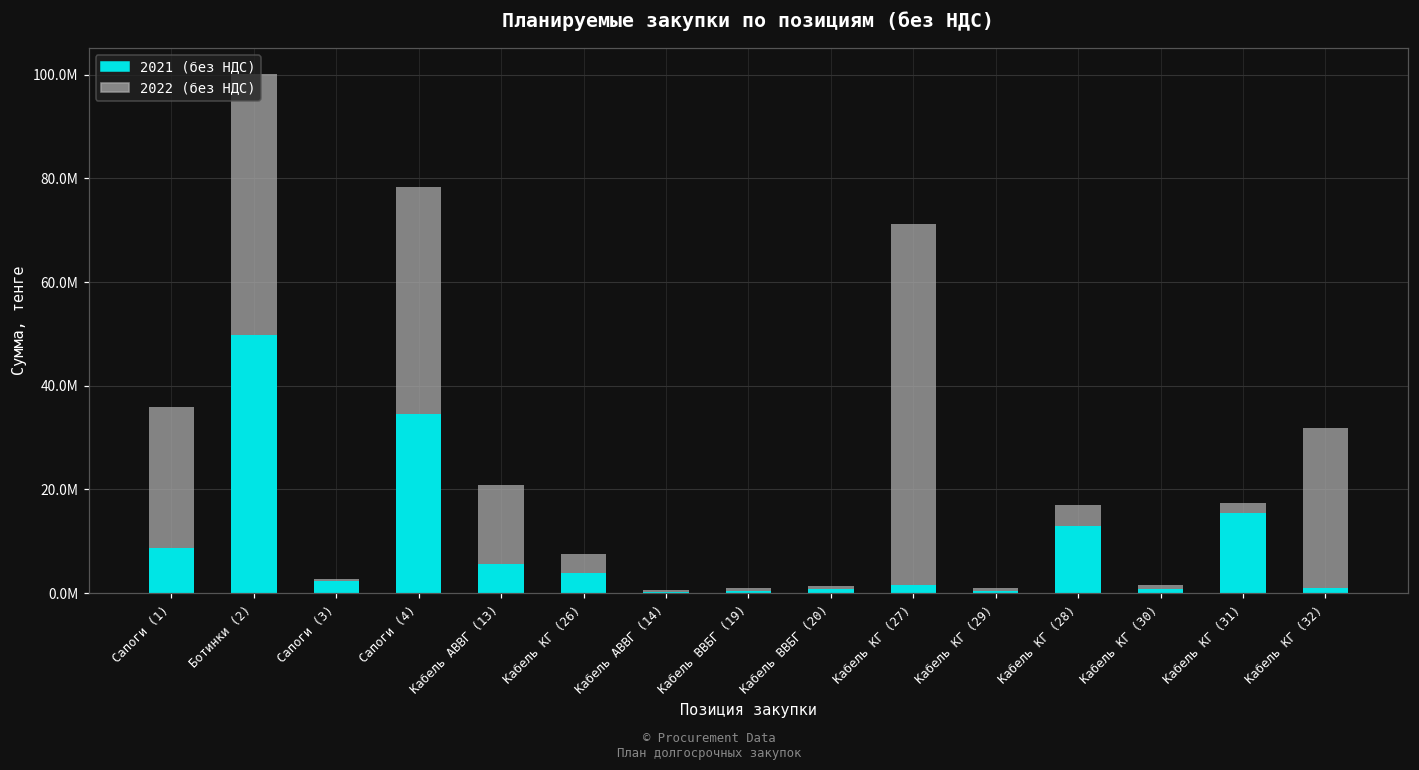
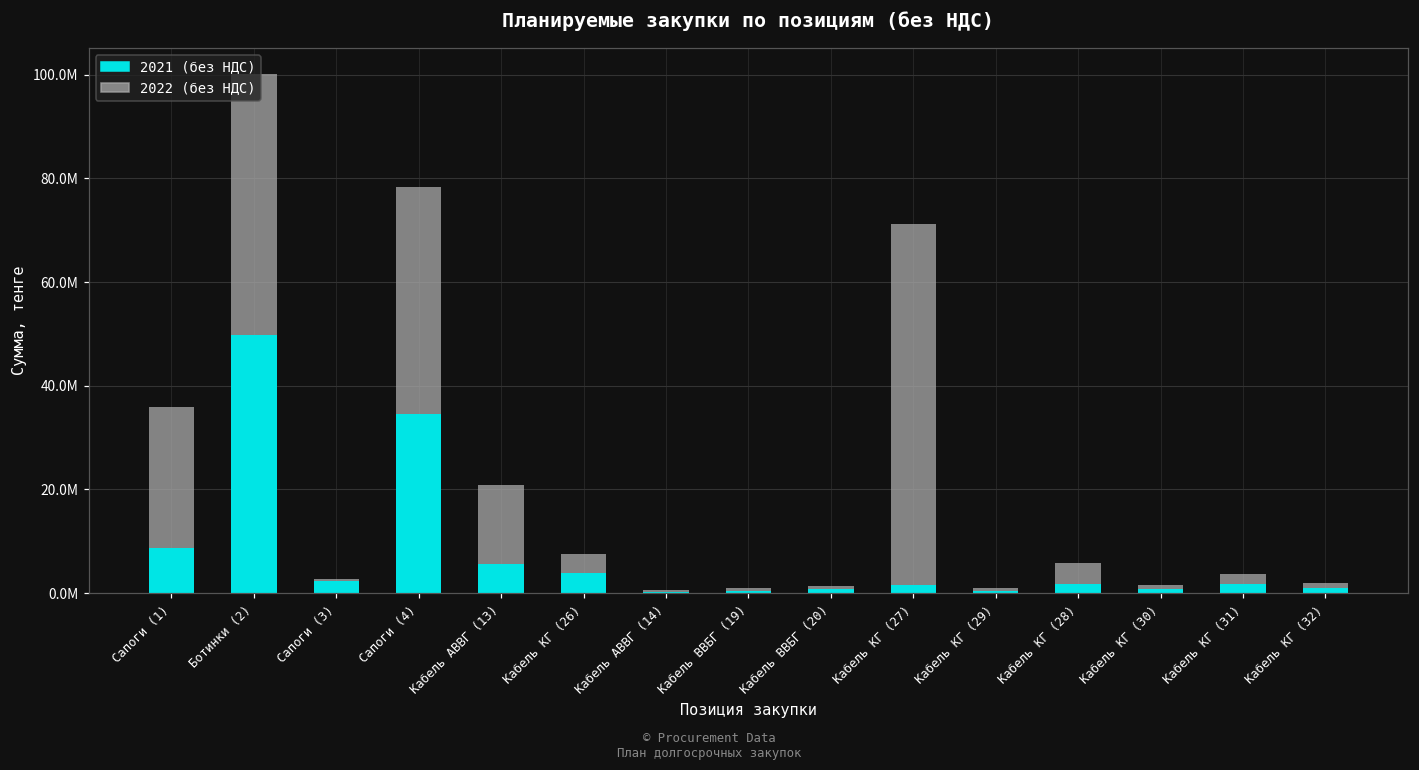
  {
    "2021 (без НДС)": {
      "Сапоги (1)": 9000000,
      "Ботинки (2)": 50000000,
      "Сапоги (3)": 2000000,
      "Сапоги (4)": 35000000,
      "Кабель АВВГ (13)": 6000000,
      "Кабель КГ (26)": 4000000,
      "Кабель ВВБГ (20)": 1000000,
      "Кабель КГ (27)": 2000000,
-     "Кабель КГ (28)": 13000000,
+     "Кабель КГ (28)": 2000000,
      "Кабель КГ (30)": 1000000,
-     "Кабель КГ (31)": 15000000,
+     "Кабель КГ (31)": 2000000,
      "Кабель КГ (32)": 1000000
    },
    "2022 (без НДС)": {
      "Сапоги (1)": 27000000,
      "Сапоги (4)": 44000000,
      "Кабель АВВГ (13)": 15000000,
      "Кабель КГ (26)": 4000000,
      "Кабель ВВБГ (20)": 1000000,
      "Кабель КГ (27)": 70000000,
      "Кабель КГ (28)": 4000000,
      "Кабель КГ (30)": 1000000,
      "Кабель КГ (31)": 2000000,
-     "Кабель КГ (32)": 31000000
+     "Кабель КГ (32)": 1000000
    }
  }
